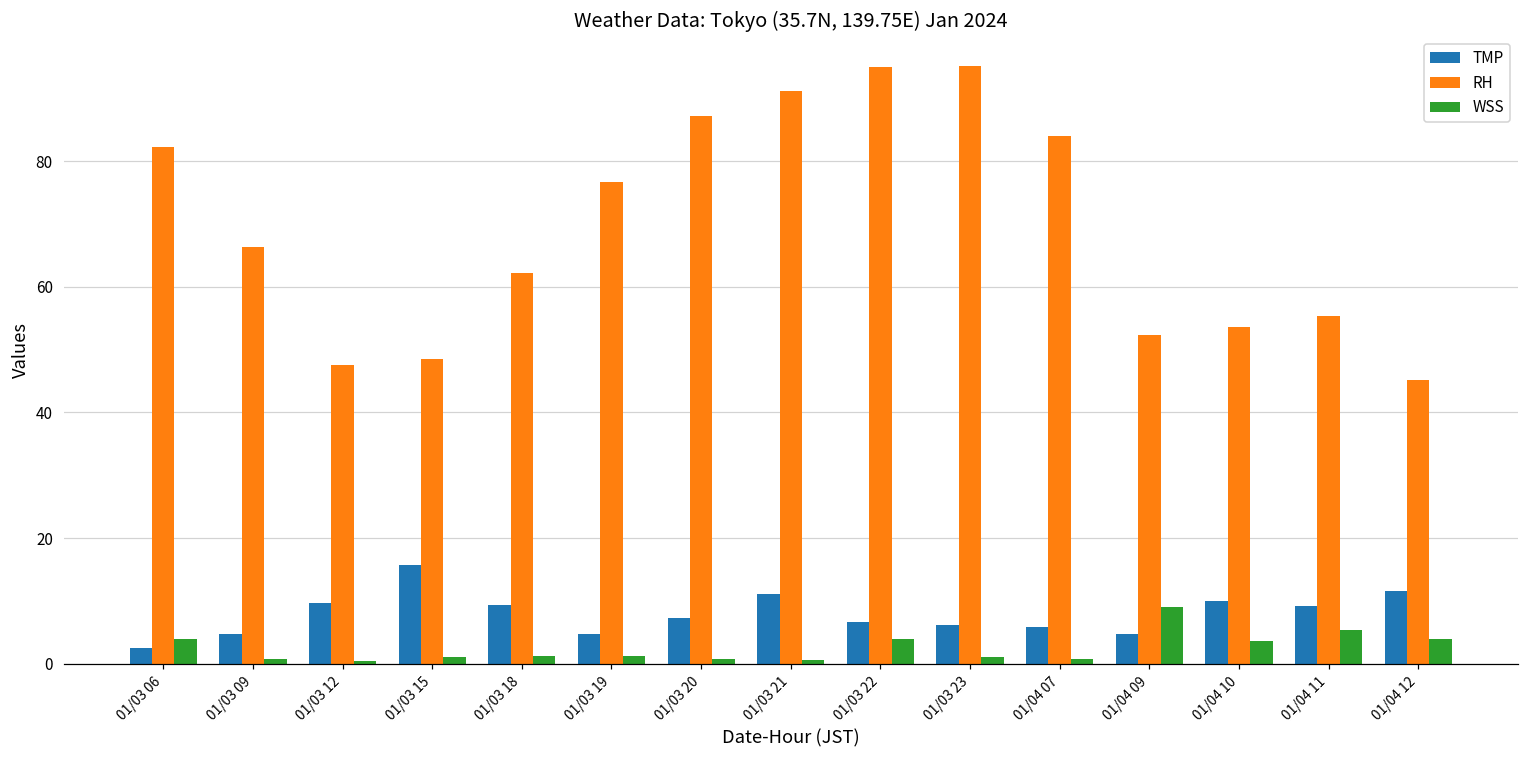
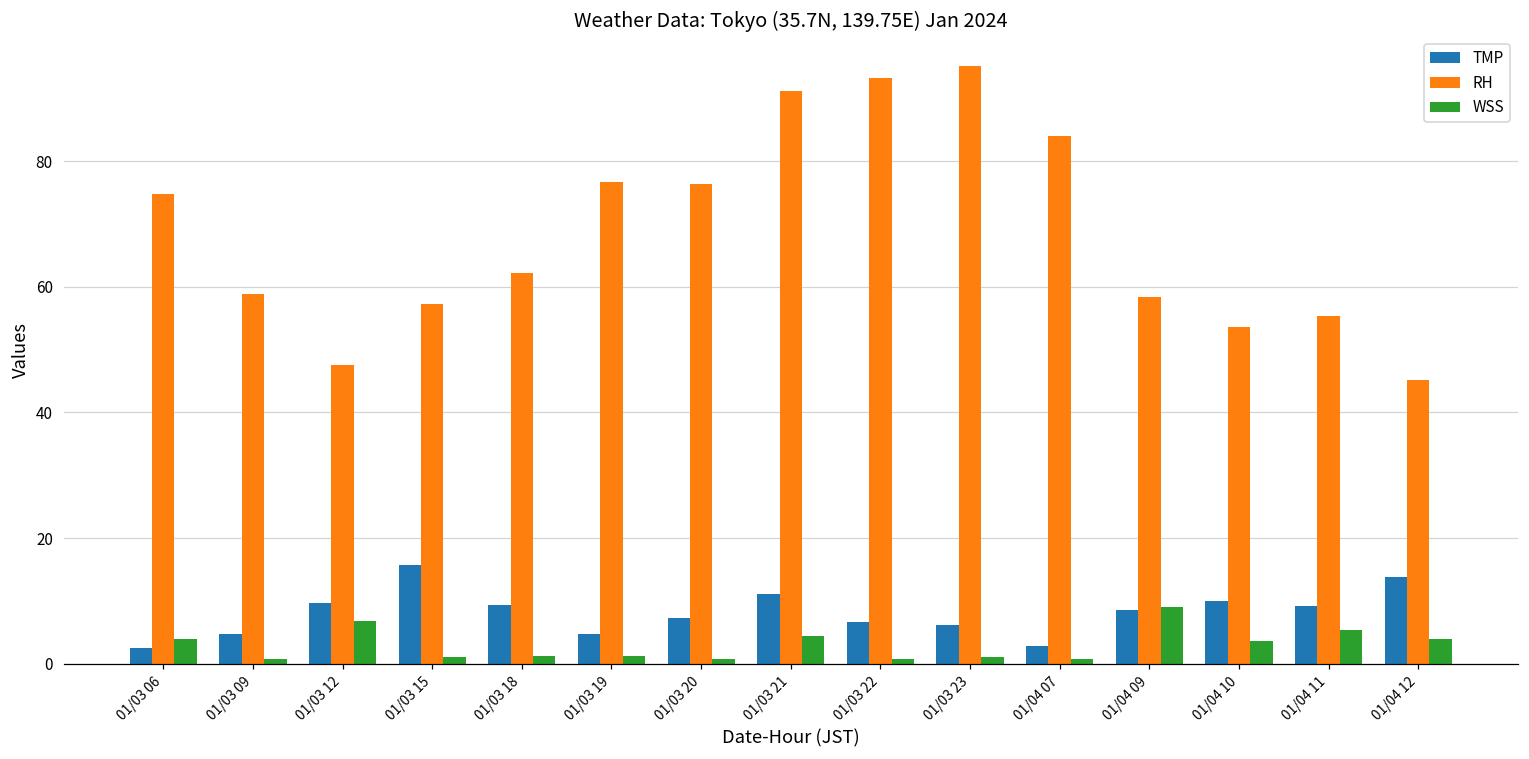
  {
    "TMP": {
      "01/03 06": 3,
      "01/03 09": 5,
      "01/03 12": 10,
      "01/03 15": 16,
      "01/03 18": 9,
      "01/03 19": 5,
      "01/03 20": 7,
      "01/03 21": 11,
      "01/03 22": 7,
      "01/03 23": 6,
-     "01/04 07": 6,
-     "01/04 09": 5,
+     "01/04 07": 3,
+     "01/04 09": 9,
      "01/04 10": 10,
      "01/04 11": 9,
-     "01/04 12": 12
+     "01/04 12": 14
    },
    "RH": {
-     "01/03 06": 82,
-     "01/03 09": 66,
+     "01/03 06": 75,
+     "01/03 09": 59,
      "01/03 12": 48,
-     "01/03 15": 49,
+     "01/03 15": 57,
      "01/03 18": 62,
      "01/03 19": 77,
-     "01/03 20": 87,
+     "01/03 20": 76,
      "01/03 21": 91,
-     "01/03 22": 95,
+     "01/03 22": 93,
      "01/03 23": 95,
      "01/04 07": 84,
-     "01/04 09": 52,
+     "01/04 09": 58,
      "01/04 10": 54,
      "01/04 11": 55,
      "01/04 12": 45
    },
    "WSS": {
      "01/03 06": 4,
      "01/03 09": 1,
-     "01/03 12": 0,
+     "01/03 12": 7,
      "01/03 15": 1,
      "01/03 18": 1,
      "01/03 19": 1,
      "01/03 20": 1,
-     "01/03 21": 1,
-     "01/03 22": 4,
+     "01/03 21": 5,
+     "01/03 22": 1,
      "01/03 23": 1,
      "01/04 07": 1,
      "01/04 09": 9,
      "01/04 10": 4,
      "01/04 11": 5,
      "01/04 12": 4
    }
  }
